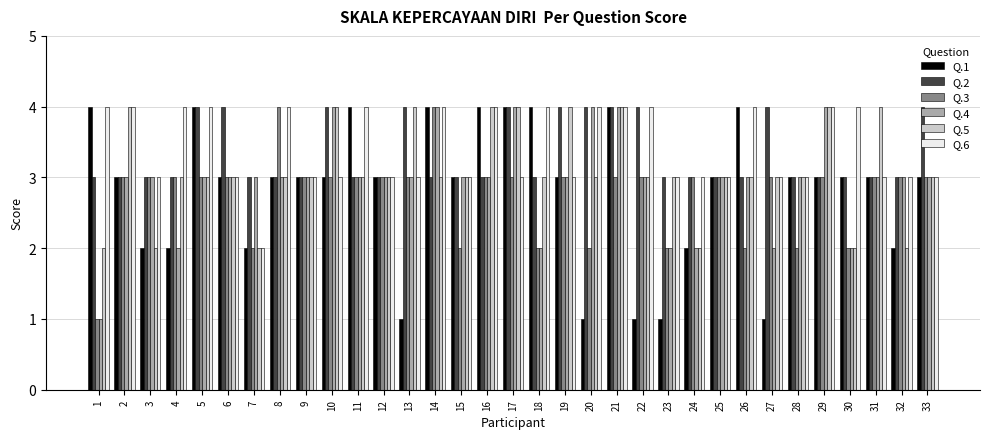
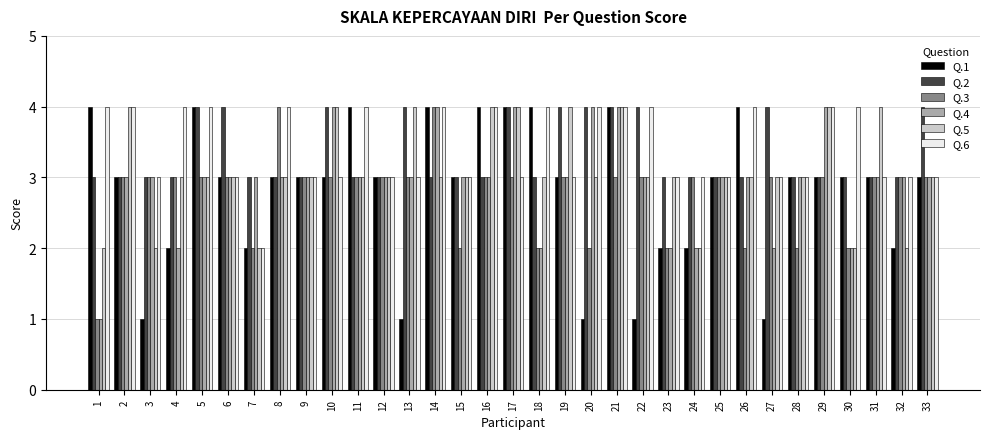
  {
    "Q.1": {
      "1": 4,
      "2": 3,
-     "3": 2,
+     "3": 1,
      "4": 2,
      "5": 4,
      "6": 3,
      "7": 2,
      "8": 3,
      "9": 3,
      "10": 3,
      "11": 4,
      "12": 3,
      "13": 1,
      "14": 4,
      "15": 3,
      "16": 4,
      "17": 4,
      "18": 4,
      "19": 3,
      "20": 1,
      "21": 4,
      "22": 1,
-     "23": 1,
+     "23": 2,
      "24": 2,
      "25": 3,
      "26": 4,
      "27": 1,
      "28": 3,
      "29": 3,
      "30": 3,
      "31": 3,
      "32": 2,
      "33": 3
    },
    "Q.2": {
      "1": 3,
      "2": 3,
      "3": 3,
      "4": 3,
      "5": 4,
      "6": 4,
      "7": 3,
      "8": 3,
      "9": 3,
      "10": 4,
      "11": 3,
      "12": 3,
      "13": 4,
      "14": 3,
      "15": 3,
      "16": 3,
      "17": 4,
      "18": 3,
      "19": 4,
      "20": 4,
      "21": 4,
      "22": 4,
      "23": 3,
      "24": 3,
      "25": 3,
      "26": 3,
      "27": 4,
      "28": 3,
      "29": 3,
      "30": 3,
      "31": 3,
      "32": 3,
      "33": 4
    }
  }
